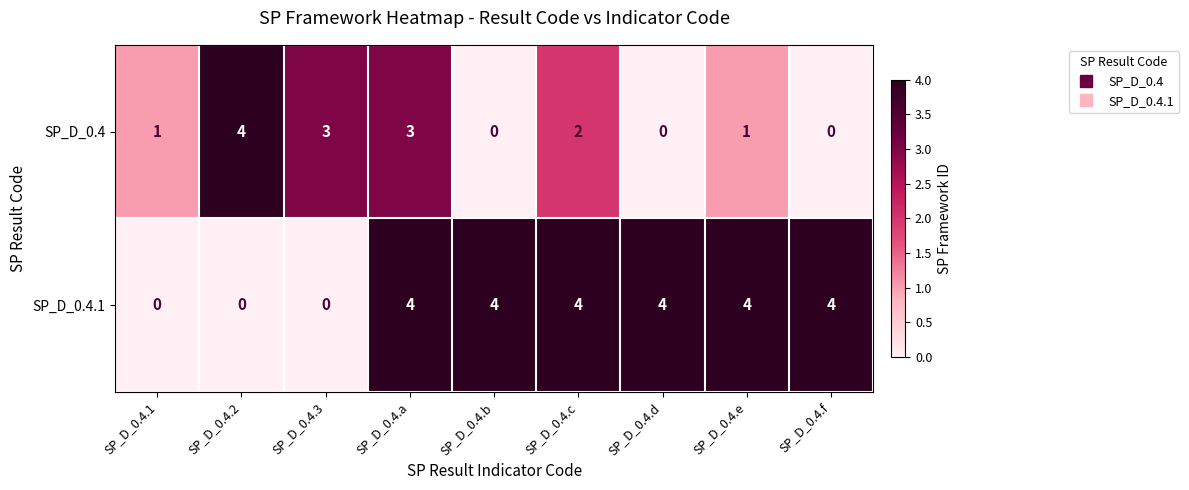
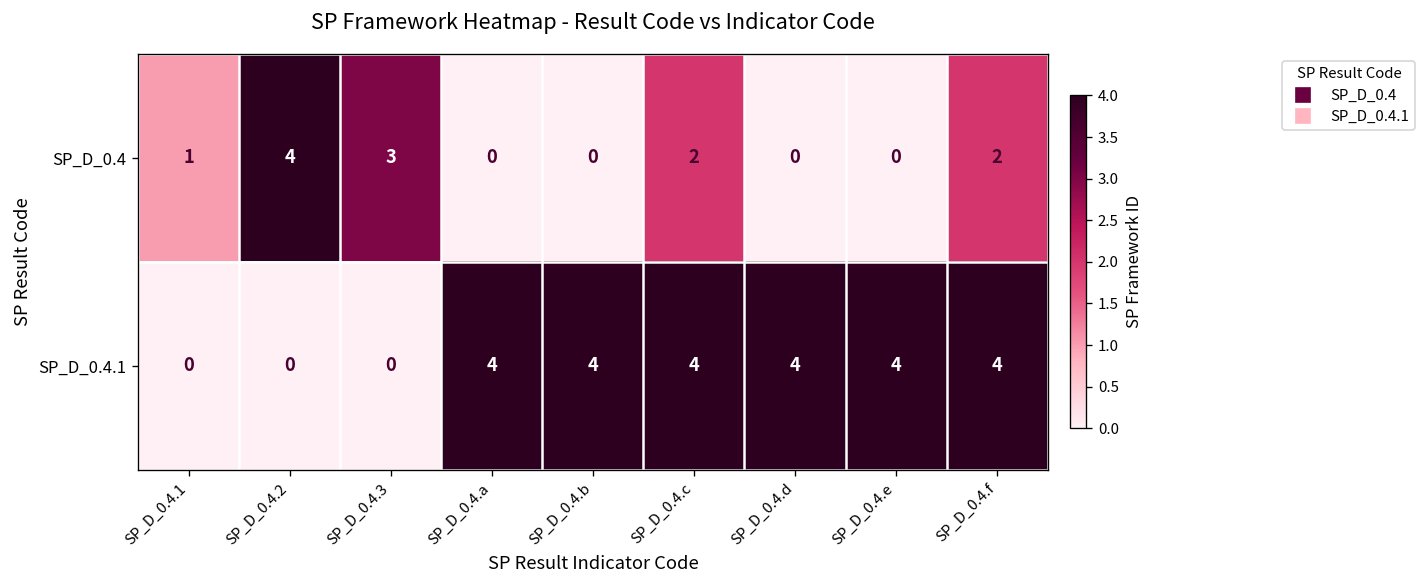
  {
    "SP_D_0.4": {
      "SP_D_0.4.1": 1,
      "SP_D_0.4.2": 4,
      "SP_D_0.4.3": 3,
-     "SP_D_0.4.a": 3,
+     "SP_D_0.4.a": 0,
      "SP_D_0.4.b": 0,
      "SP_D_0.4.c": 2,
      "SP_D_0.4.d": 0,
-     "SP_D_0.4.e": 1,
-     "SP_D_0.4.f": 0
+     "SP_D_0.4.e": 0,
+     "SP_D_0.4.f": 2
    },
    "SP_D_0.4.1": {
      "SP_D_0.4.1": 0,
      "SP_D_0.4.2": 0,
      "SP_D_0.4.3": 0,
      "SP_D_0.4.a": 4,
      "SP_D_0.4.b": 4,
      "SP_D_0.4.c": 4,
      "SP_D_0.4.d": 4,
      "SP_D_0.4.e": 4,
      "SP_D_0.4.f": 4
    }
  }
